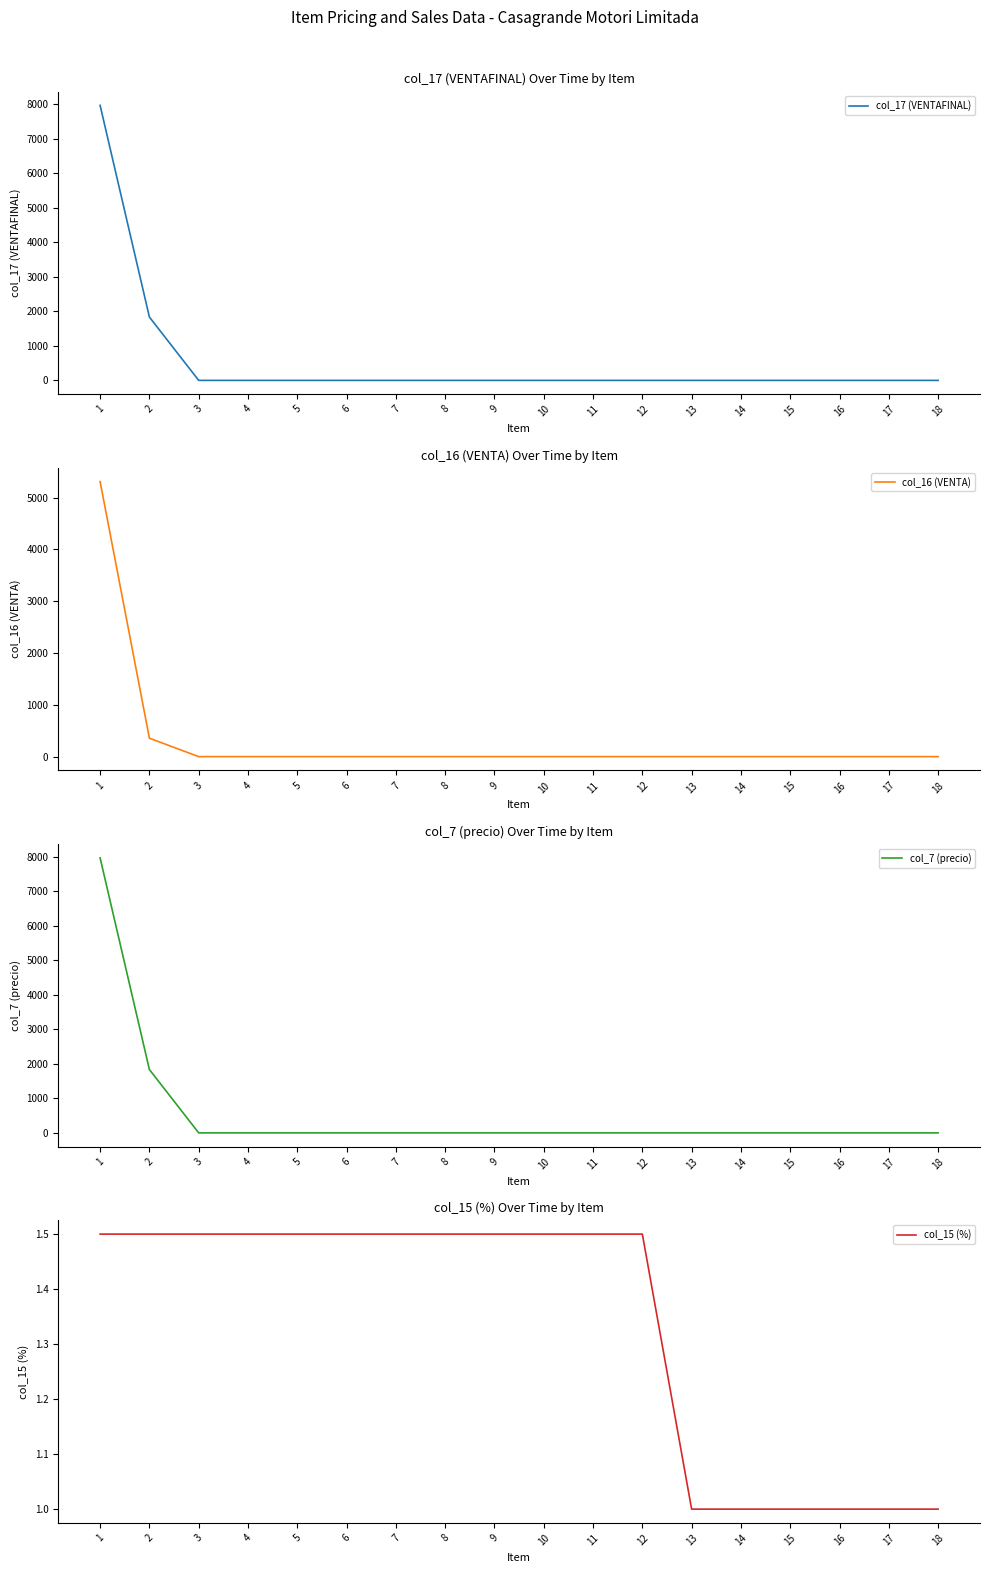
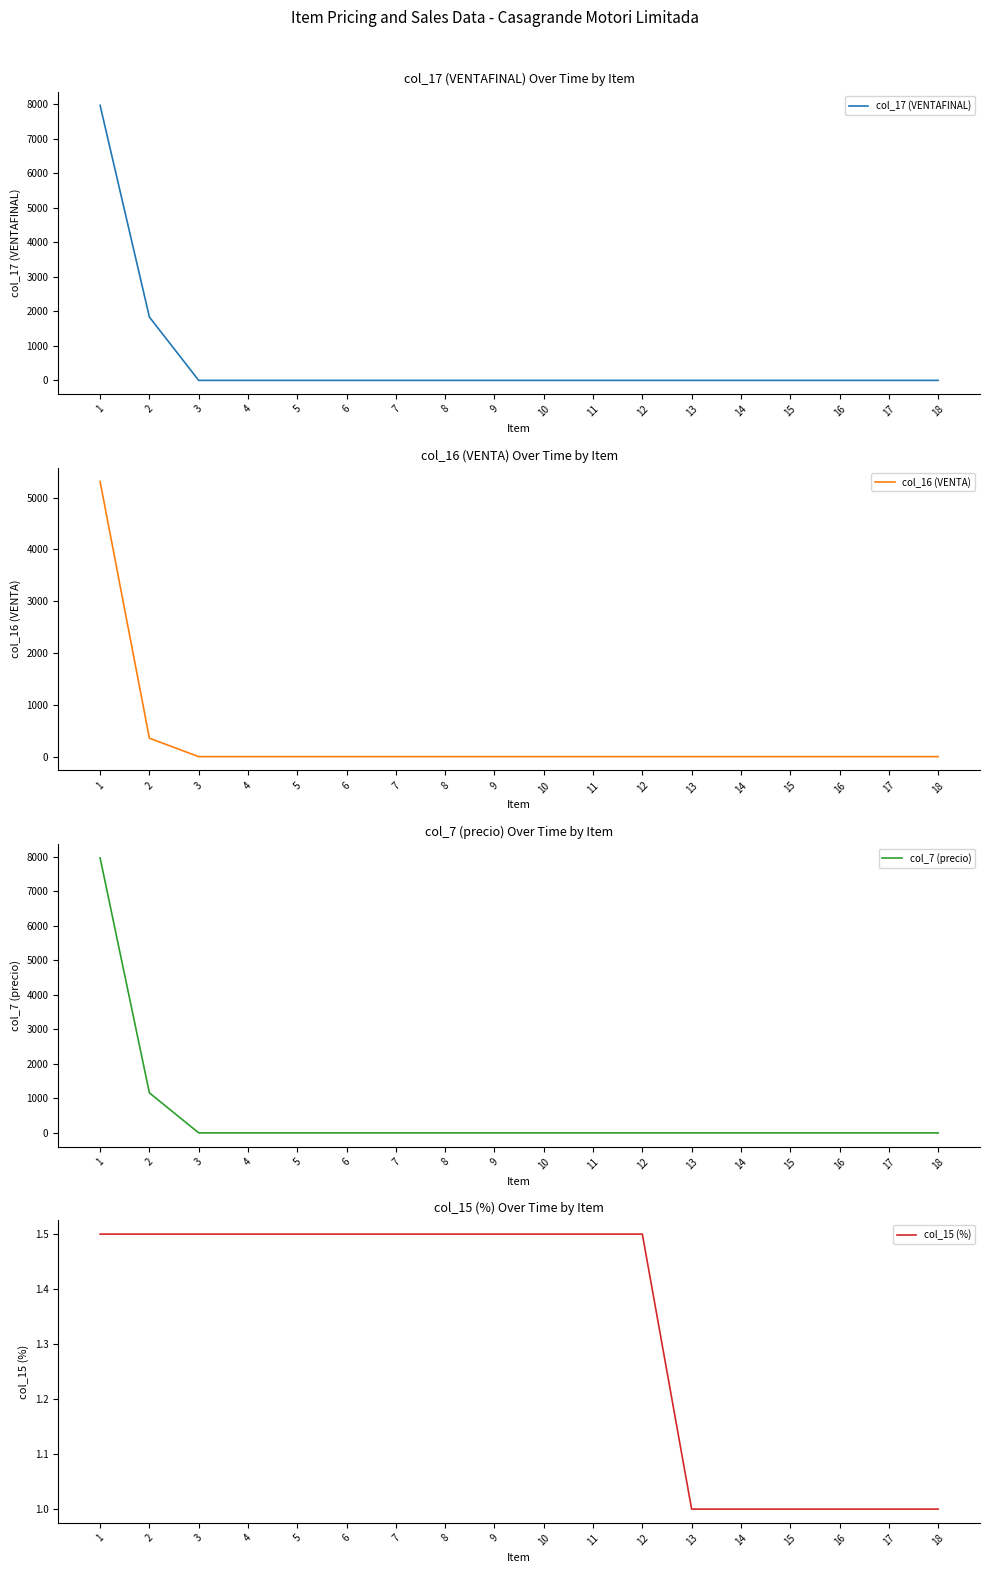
  {
    "col_17 (VENTAFINAL) Over Time by Item": {
      "1": 8000,
      "2": 1800,
      "3": 0,
      "4": 0,
      "5": 0,
      "6": 0,
      "7": 0,
      "8": 0,
      "9": 0,
      "10": 0,
      "11": 0,
      "12": 0,
      "13": 0,
      "14": 0,
      "15": 0,
      "16": 0,
      "17": 0,
      "18": 0
    },
    "col_16 (VENTA) Over Time by Item": {
      "1": 5300,
      "2": 400,
      "3": 0,
      "4": 0,
      "5": 0,
      "6": 0,
      "7": 0,
      "8": 0,
      "9": 0,
      "10": 0,
      "11": 0,
      "12": 0,
      "13": 0,
      "14": 0,
      "15": 0,
      "16": 0,
      "17": 0,
      "18": 0
    },
    "col_7 (precio) Over Time by Item": {
      "1": 8000,
-     "2": 1800,
+     "2": 1200,
      "3": 0,
      "4": 0,
      "5": 0,
      "6": 0,
      "7": 0,
      "8": 0,
      "9": 0,
      "10": 0,
      "11": 0,
      "12": 0,
      "13": 0,
      "14": 0,
      "15": 0,
      "16": 0,
      "17": 0,
      "18": 0
    },
    "col_15 (%) Over Time by Item": {
      "1": 1.50,
      "2": 1.50,
      "3": 1.50,
      "4": 1.50,
      "5": 1.50,
      "6": 1.50,
      "7": 1.50,
      "8": 1.50,
      "9": 1.50,
      "10": 1.50,
      "11": 1.50,
      "12": 1.50,
      "13": 1.00,
      "14": 1.00,
      "15": 1.00,
      "16": 1.00,
      "17": 1.00,
      "18": 1.00
    }
  }
